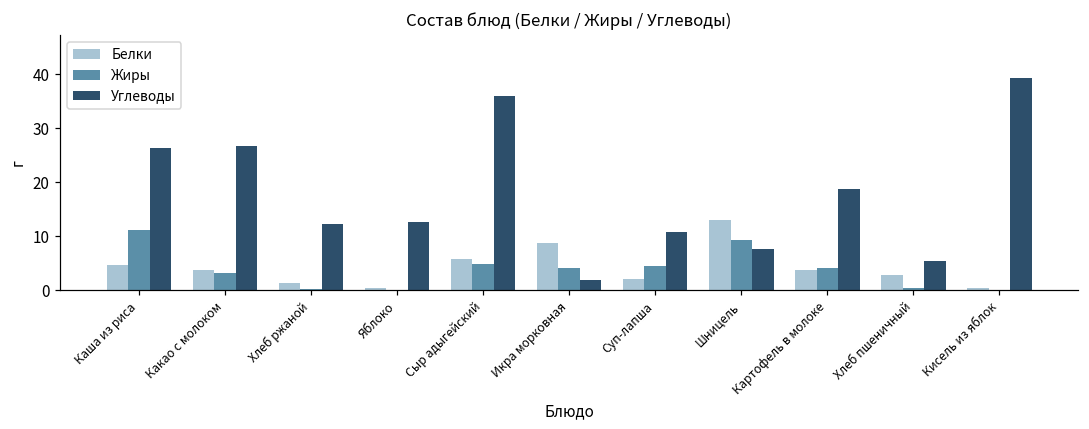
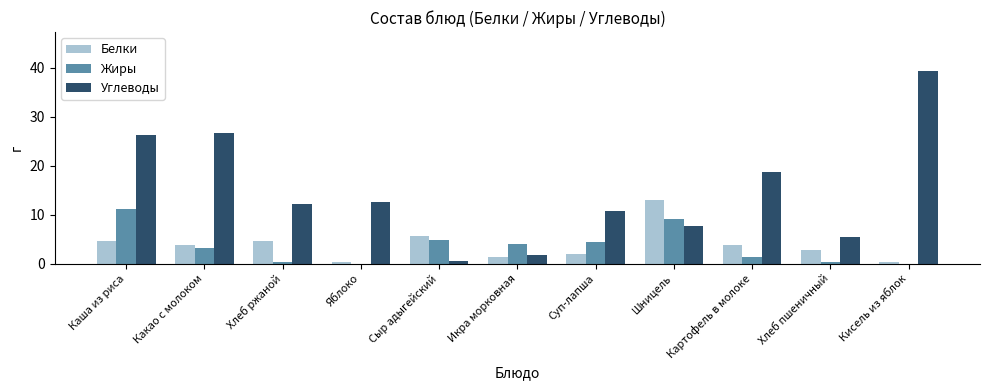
  {
    "Белки": {
      "Каша из риса": 5,
      "Какао с молоком": 4,
-     "Хлеб ржаной": 1,
+     "Хлеб ржаной": 5,
      "Сыр адыгейский": 6,
-     "Икра морковная": 9,
+     "Икра морковная": 1,
      "Суп-лапша": 2,
      "Шницель": 13,
      "Картофель в молоке": 4,
      "Хлеб пшеничный": 3
    },
    "Жиры": {
      "Каша из риса": 11,
      "Какао с молоком": 3,
      "Яблоко": 0,
      "Сыр адыгейский": 5,
      "Икра морковная": 4,
      "Суп-лапша": 4,
      "Шницель": 9,
-     "Картофель в молоке": 4,
+     "Картофель в молоке": 1,
      "Кисель из яблок": 0
    },
    "Углеводы": {
      "Каша из риса": 26,
      "Какао с молоком": 27,
      "Хлеб ржаной": 12,
      "Яблоко": 13,
-     "Сыр адыгейский": 36,
+     "Сыр адыгейский": 0,
      "Икра морковная": 2,
      "Суп-лапша": 11,
      "Шницель": 8,
      "Картофель в молоке": 19,
      "Хлеб пшеничный": 5,
      "Кисель из яблок": 39
    }
  }
